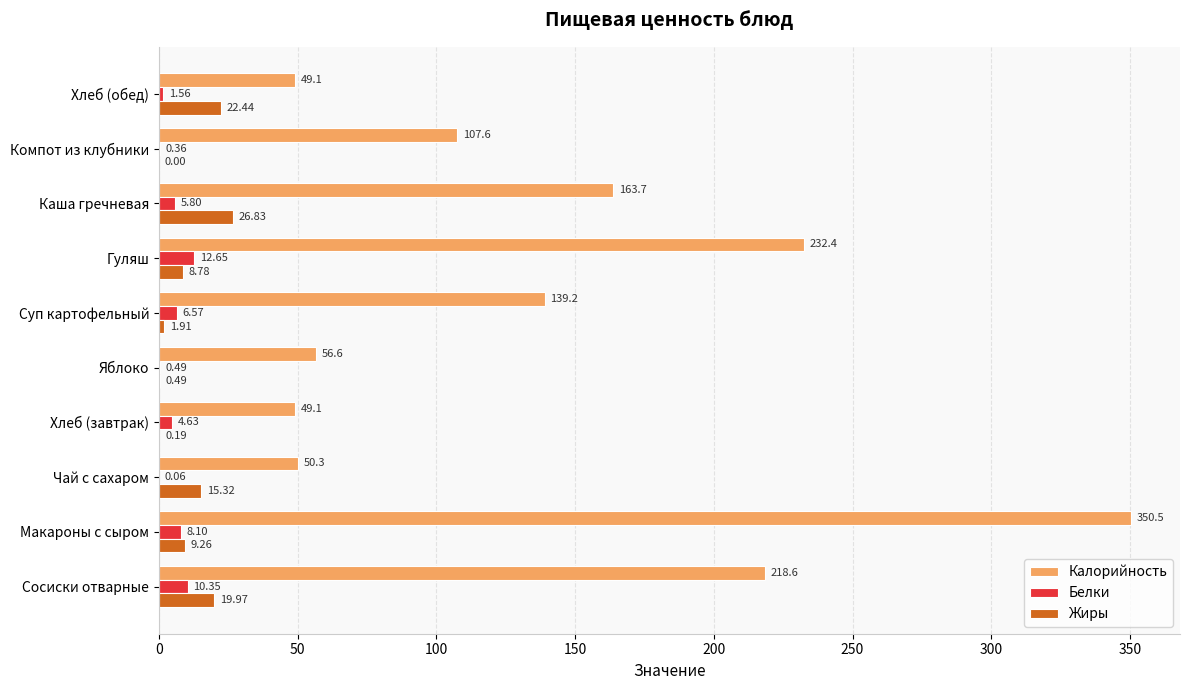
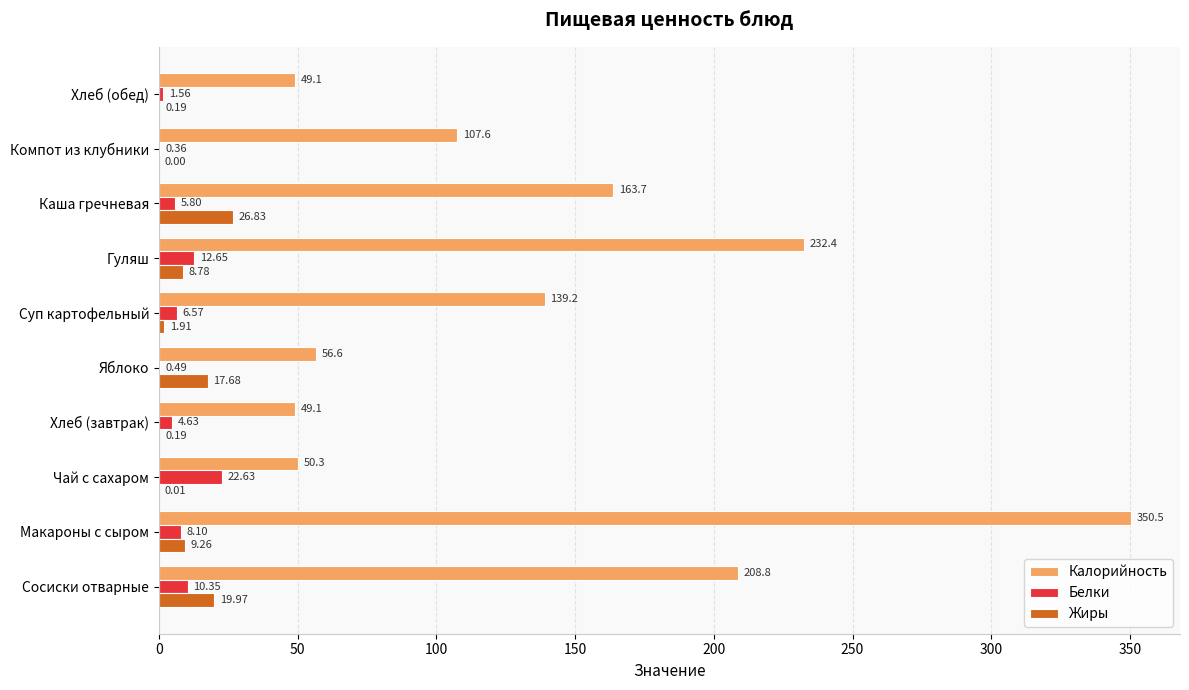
  {
    "Калорийность": {
      "Хлеб (обед)": 49.1,
      "Компот из клубники": 107.6,
      "Каша гречневая": 163.7,
      "Гуляш": 232.4,
      "Суп картофельный": 139.2,
      "Яблоко": 56.6,
      "Хлеб (завтрак)": 49.1,
      "Чай с сахаром": 50.3,
      "Макароны с сыром": 350.5,
-     "Сосиски отварные": 218.6
+     "Сосиски отварные": 208.8
    },
    "Белки": {
      "Хлеб (обед)": 1.56,
      "Компот из клубники": 0.36,
      "Каша гречневая": 5.80,
      "Гуляш": 12.65,
      "Суп картофельный": 6.57,
      "Яблоко": 0.49,
      "Хлеб (завтрак)": 4.63,
-     "Чай с сахаром": 0.06,
+     "Чай с сахаром": 22.63,
      "Макароны с сыром": 8.10,
      "Сосиски отварные": 10.35
    },
    "Жиры": {
-     "Хлеб (обед)": 22.44,
+     "Хлеб (обед)": 0.19,
      "Компот из клубники": 0.00,
      "Каша гречневая": 26.83,
      "Гуляш": 8.78,
      "Суп картофельный": 1.91,
-     "Яблоко": 0.49,
+     "Яблоко": 17.68,
      "Хлеб (завтрак)": 0.19,
-     "Чай с сахаром": 15.32,
+     "Чай с сахаром": 0.01,
      "Макароны с сыром": 9.26,
      "Сосиски отварные": 19.97
    }
  }
